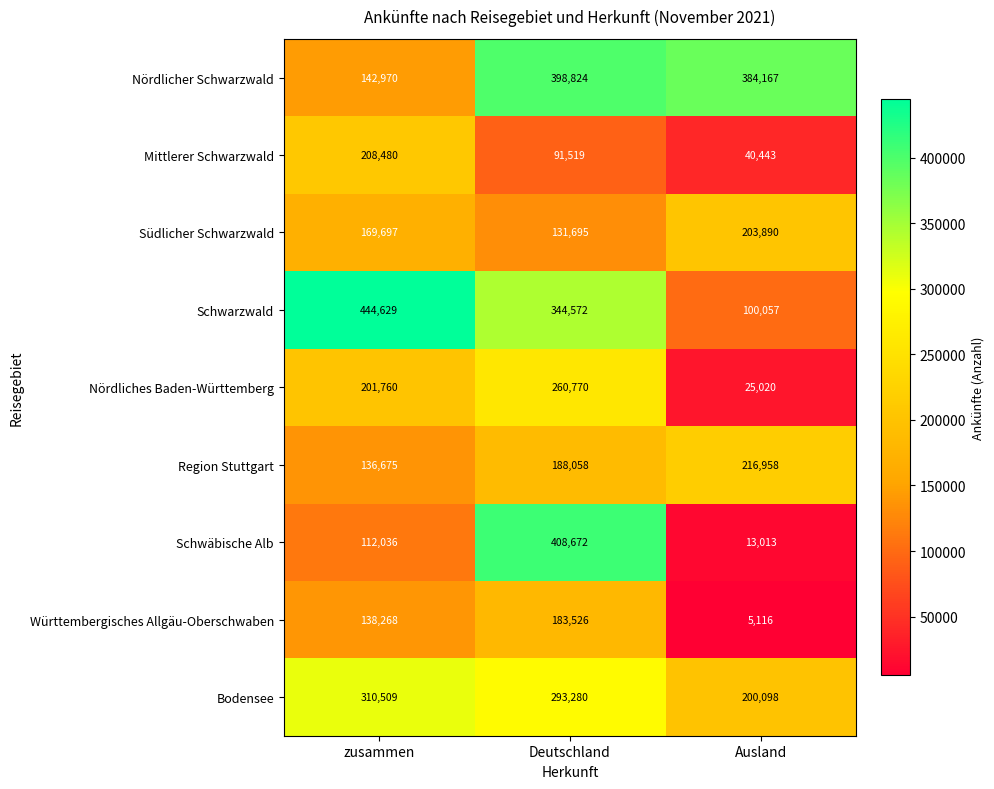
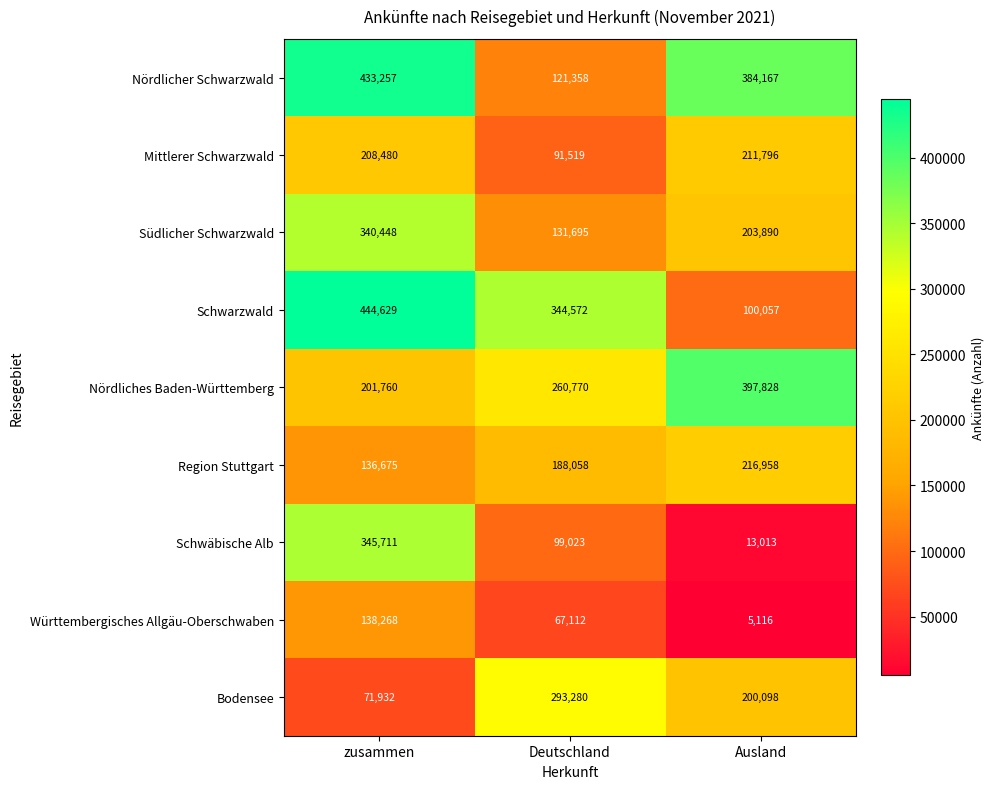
  {
    "Nördlicher Schwarzwald": {
-     "zusammen": "142,970",
-     "Deutschland": "398,824",
+     "zusammen": "433,257",
+     "Deutschland": "121,358",
      "Ausland": "384,167"
    },
    "Mittlerer Schwarzwald": {
      "zusammen": "208,480",
      "Deutschland": "91,519",
-     "Ausland": "40,443"
+     "Ausland": "211,796"
    },
    "Südlicher Schwarzwald": {
-     "zusammen": "169,697",
+     "zusammen": "340,448",
      "Deutschland": "131,695",
      "Ausland": "203,890"
    },
    "Schwarzwald": {
      "zusammen": "444,629",
      "Deutschland": "344,572",
      "Ausland": "100,057"
    },
    "Nördliches Baden-Württemberg": {
      "zusammen": "201,760",
      "Deutschland": "260,770",
-     "Ausland": "25,020"
+     "Ausland": "397,828"
    },
    "Region Stuttgart": {
      "zusammen": "136,675",
      "Deutschland": "188,058",
      "Ausland": "216,958"
    },
    "Schwäbische Alb": {
-     "zusammen": "112,036",
-     "Deutschland": "408,672",
+     "zusammen": "345,711",
+     "Deutschland": "99,023",
      "Ausland": "13,013"
    },
    "Württembergisches Allgäu-Oberschwaben": {
      "zusammen": "138,268",
-     "Deutschland": "183,526",
+     "Deutschland": "67,112",
      "Ausland": "5,116"
    },
    "Bodensee": {
-     "zusammen": "310,509",
+     "zusammen": "71,932",
      "Deutschland": "293,280",
      "Ausland": "200,098"
    }
  }
